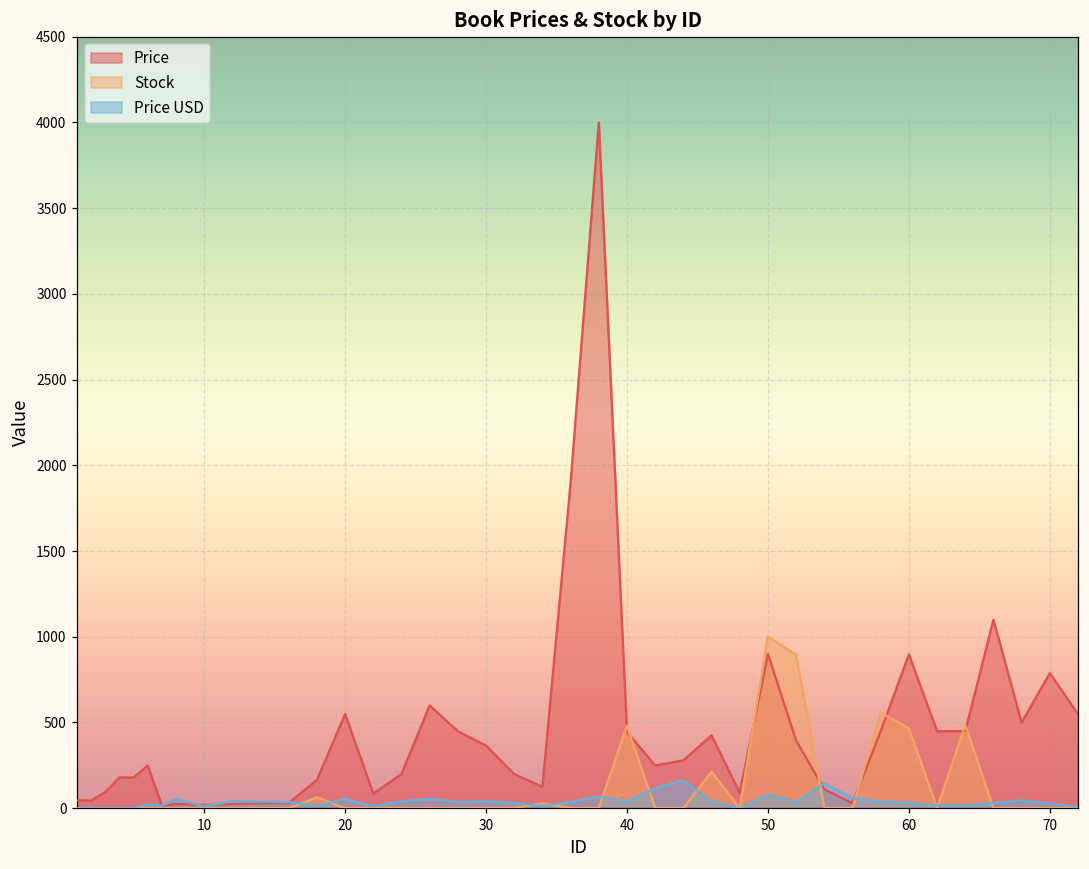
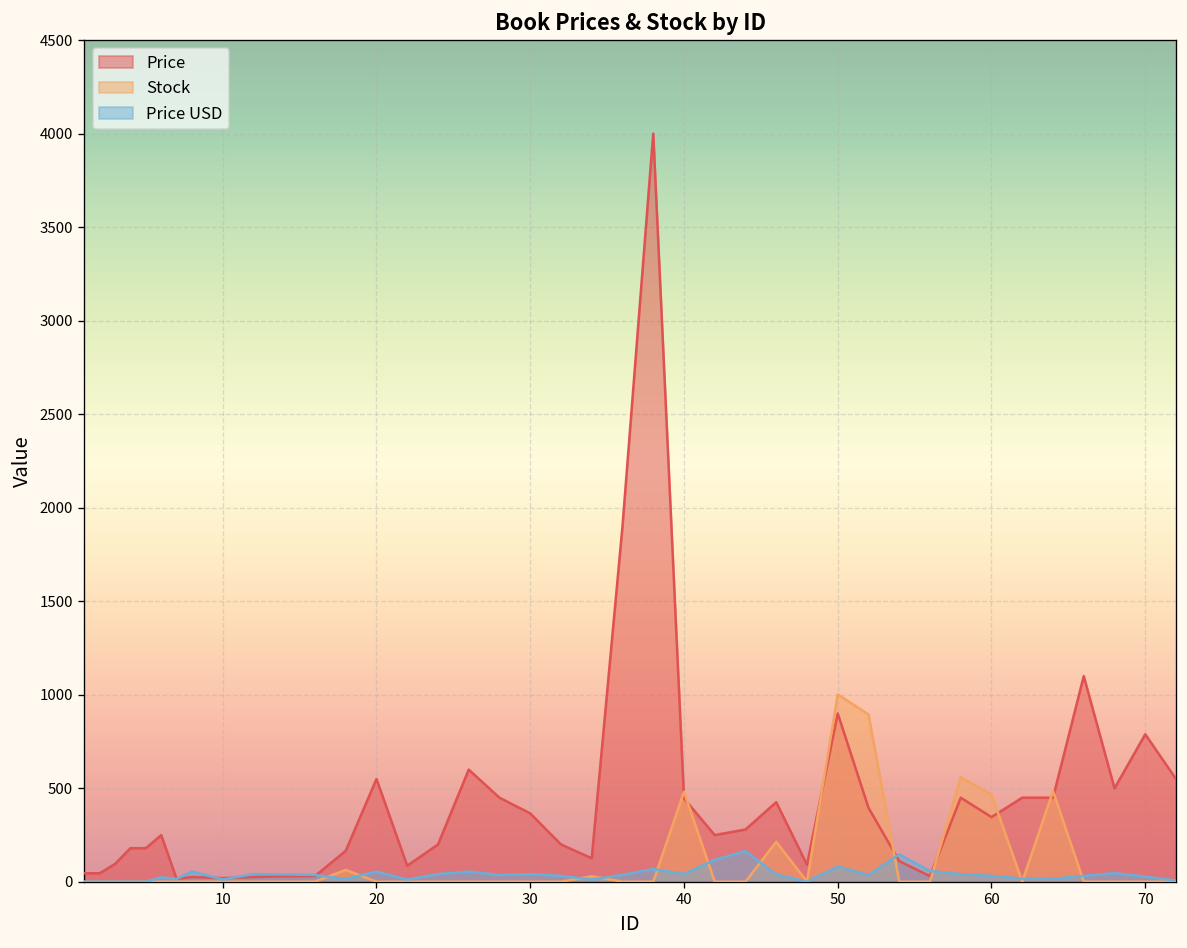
  {
    "Price": {
      "20": 550,
      "30": 370,
      "40": 450,
      "50": 900,
-     "60": 900,
+     "60": 350,
      "70": 790
    },
    "Stock": {
      "20": 0,
      "30": 0,
      "40": 480,
      "50": 1000,
      "60": 470,
      "70": 0
    },
    "Price USD": {
      "20": 50,
      "30": 40,
      "40": 40,
      "50": 80,
      "60": 30,
      "70": 30
    }
  }
